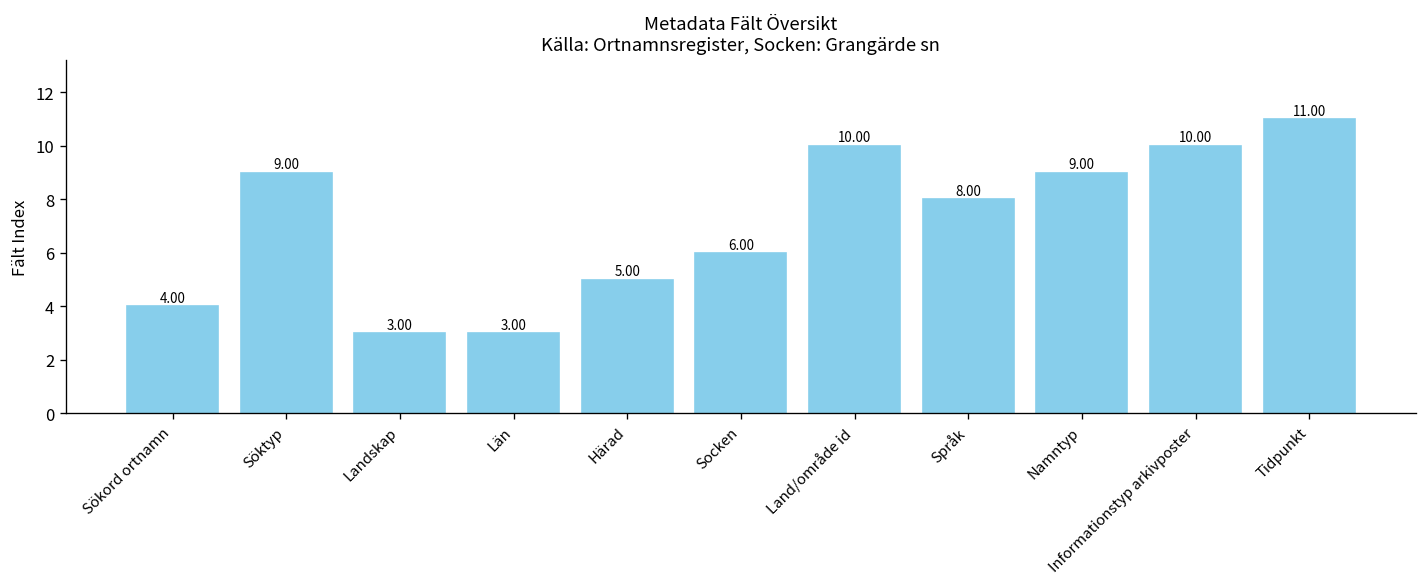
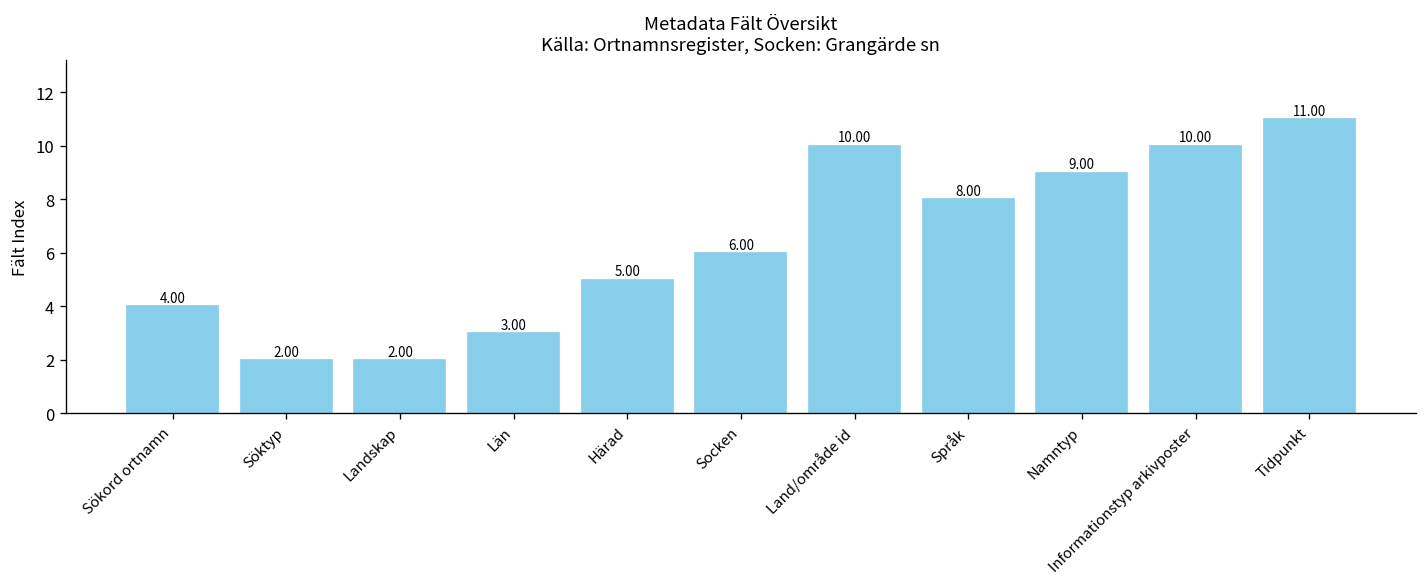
  {
    "Sökord ortnamn": 4.00,
-   "Söktyp": 9.00,
-   "Landskap": 3.00,
+   "Söktyp": 2.00,
+   "Landskap": 2.00,
    "Län": 3.00,
    "Härad": 5.00,
    "Socken": 6.00,
    "Land/område id": 10.00,
    "Språk": 8.00,
    "Namntyp": 9.00,
    "Informationstyp arkivposter": 10.00,
    "Tidpunkt": 11.00
  }
